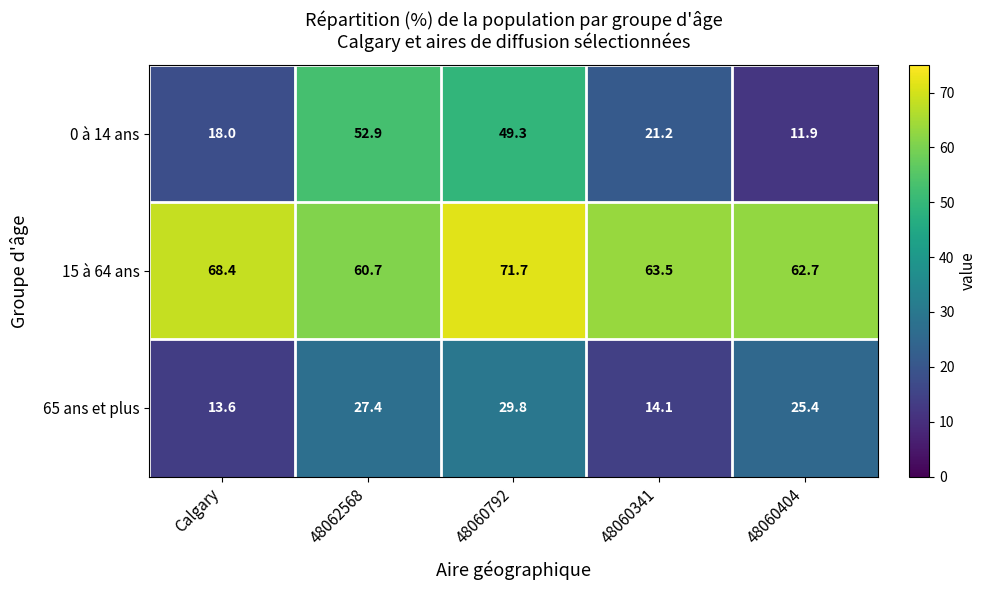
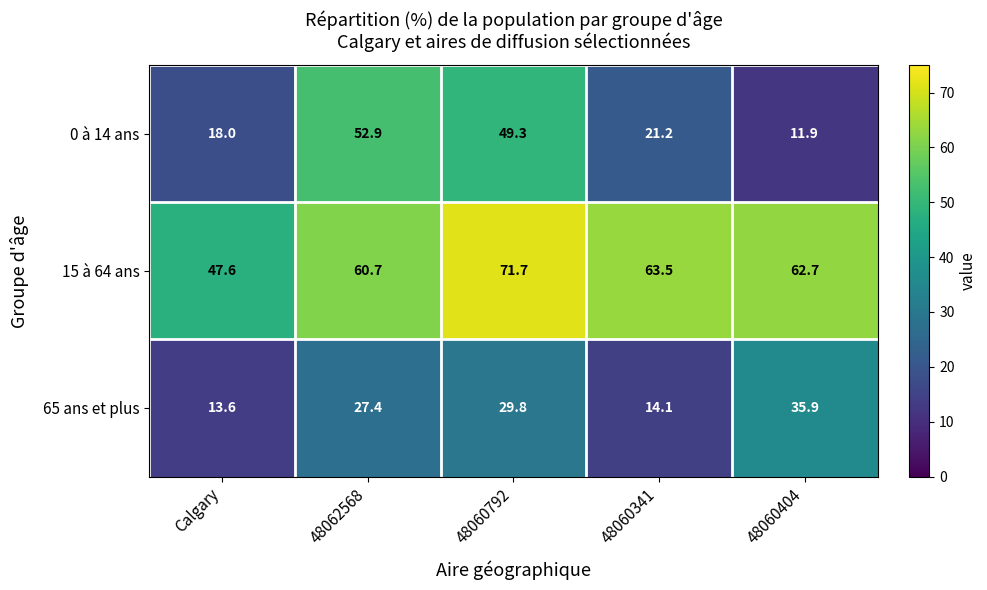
  {
    "0 à 14 ans": {
      "Calgary": 18.0,
      "48062568": 52.9,
      "48060792": 49.3,
      "48060341": 21.2,
      "48060404": 11.9
    },
    "15 à 64 ans": {
-     "Calgary": 68.4,
+     "Calgary": 47.6,
      "48062568": 60.7,
      "48060792": 71.7,
      "48060341": 63.5,
      "48060404": 62.7
    },
    "65 ans et plus": {
      "Calgary": 13.6,
      "48062568": 27.4,
      "48060792": 29.8,
      "48060341": 14.1,
-     "48060404": 25.4
+     "48060404": 35.9
    }
  }
